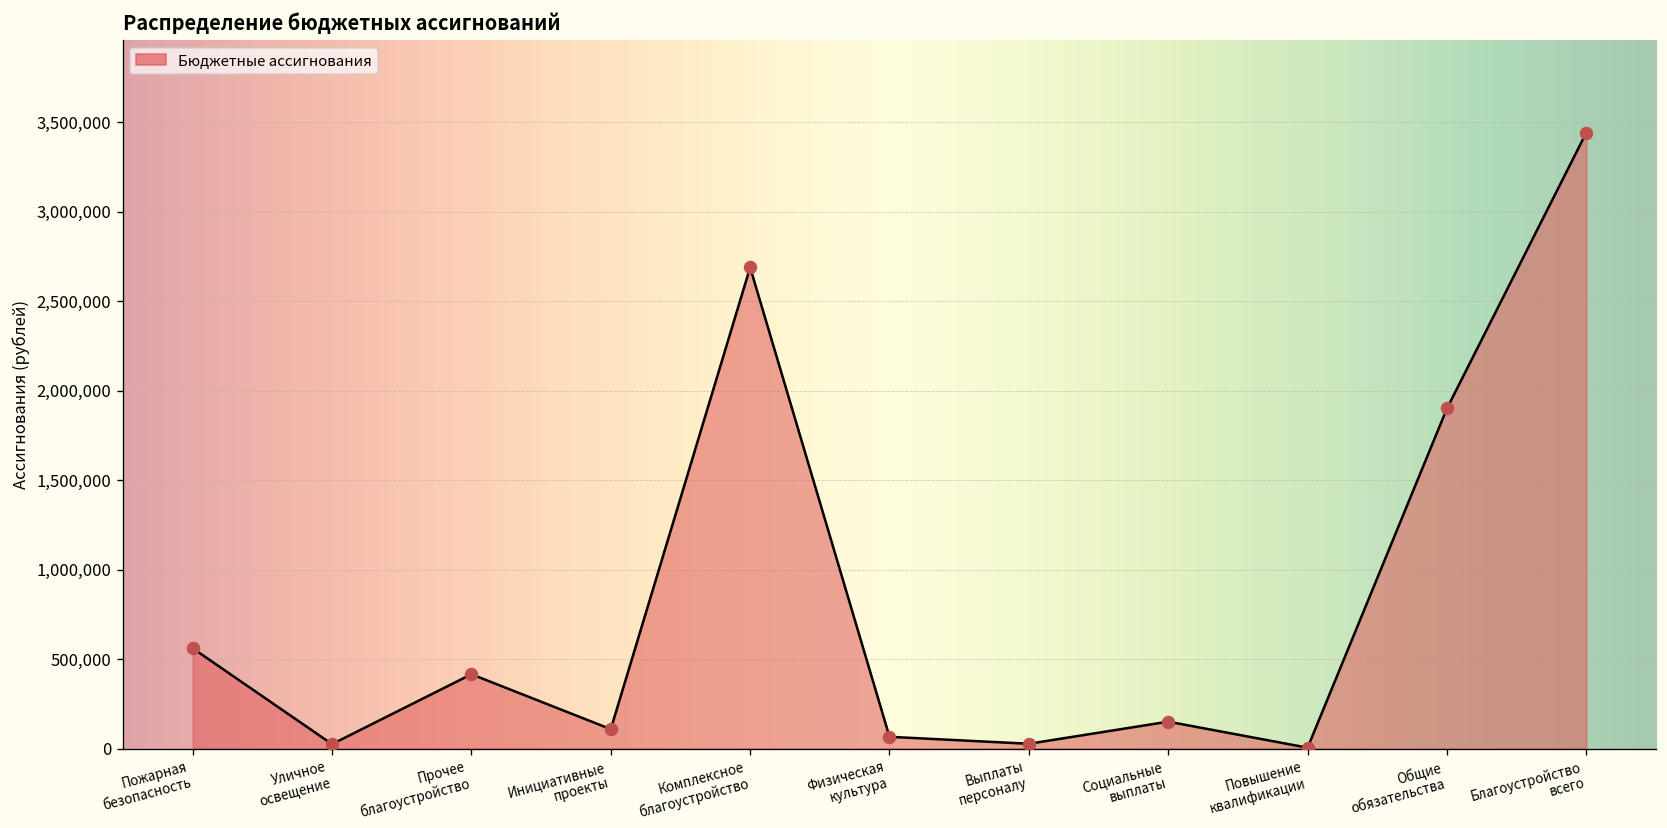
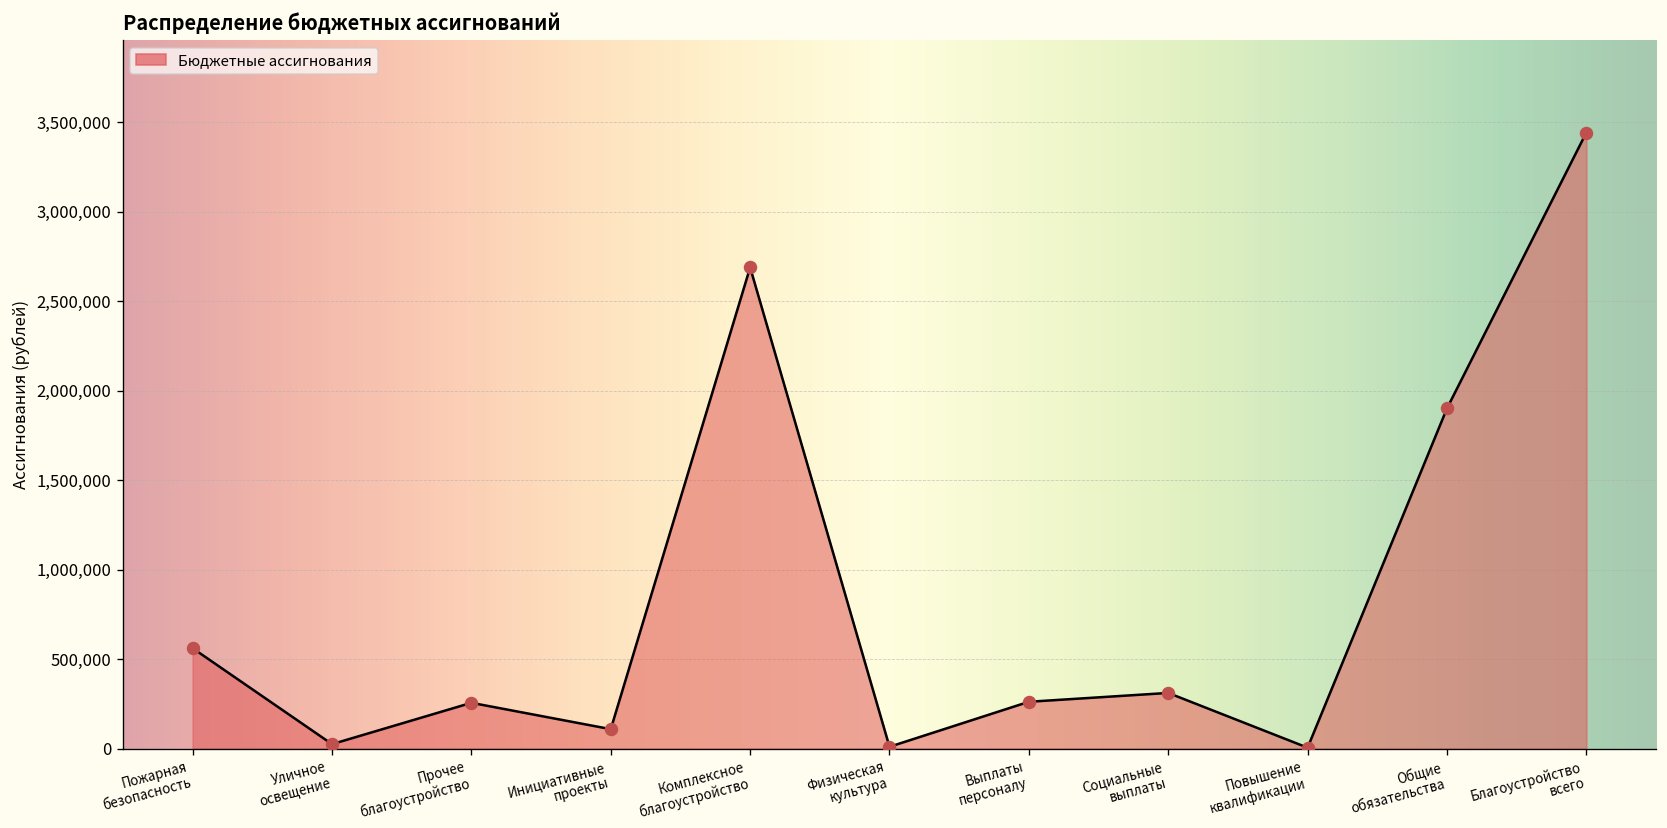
  {
    "Пожарная безопасность": "560,000",
    "Уличное освещение": "20,000",
-   "Прочее благоустройство": "420,000",
+   "Прочее благоустройство": "260,000",
    "Инициативные проекты": "110,000",
    "Комплексное благоустройство": "2,690,000",
-   "Физическая культура": "70,000",
-   "Выплаты персоналу": "30,000",
-   "Социальные выплаты": "150,000",
+   "Физическая культура": "10,000",
+   "Выплаты персоналу": "260,000",
+   "Социальные выплаты": "310,000",
    "Повышение квалификации": "10,000",
    "Общие обязательства": "1,900,000",
    "Благоустройство всего": "3,440,000"
  }
